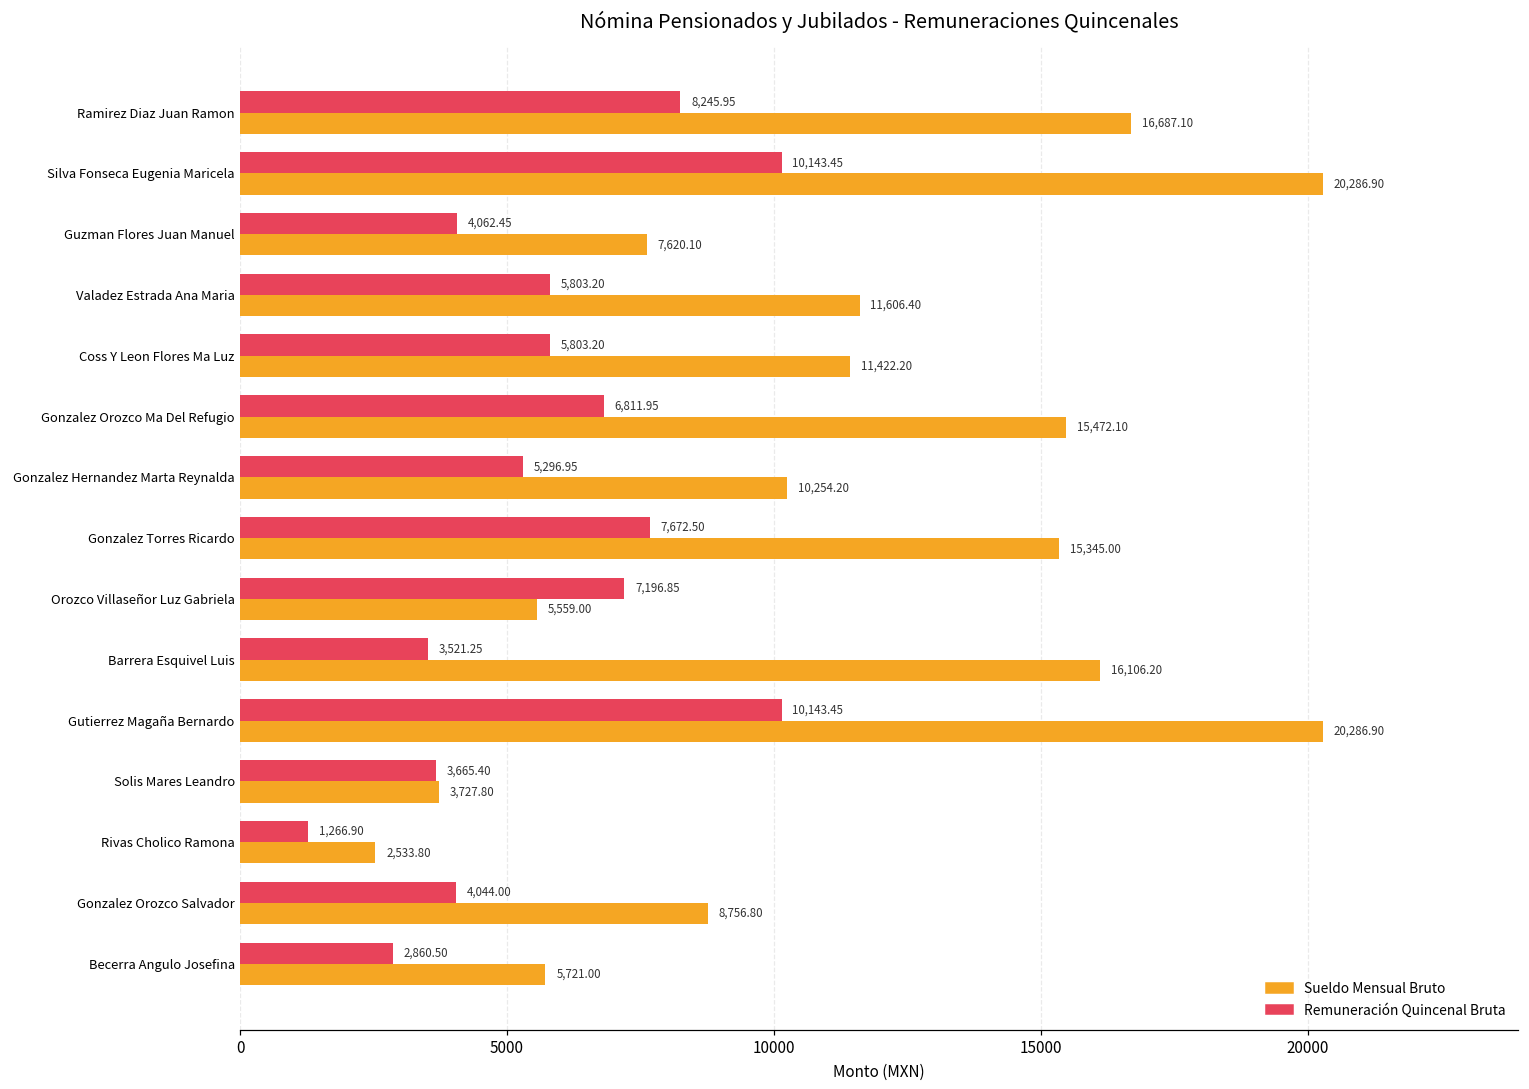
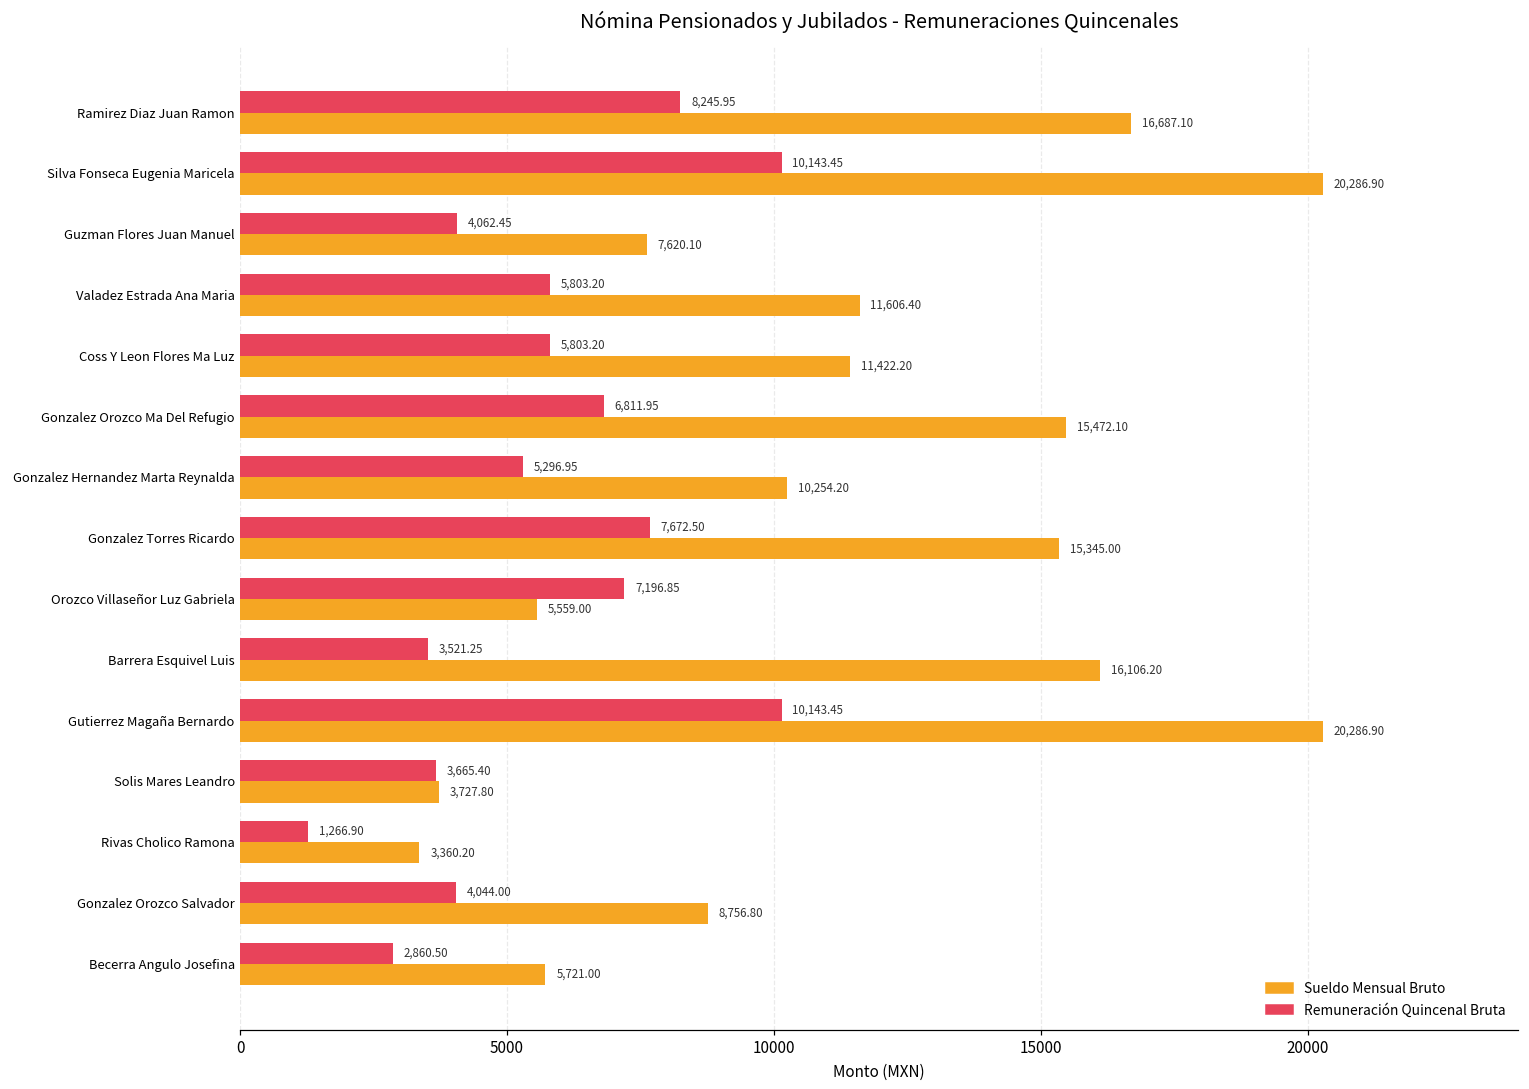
  {
    "Sueldo Mensual Bruto": {
      "Ramirez Diaz Juan Ramon": "16,687.10",
      "Silva Fonseca Eugenia Maricela": "20,286.90",
      "Guzman Flores Juan Manuel": "7,620.10",
      "Valadez Estrada Ana Maria": "11,606.40",
      "Coss Y Leon Flores Ma Luz": "11,422.20",
      "Gonzalez Orozco Ma Del Refugio": "15,472.10",
      "Gonzalez Hernandez Marta Reynalda": "10,254.20",
      "Gonzalez Torres Ricardo": "15,345.00",
      "Orozco Villaseñor Luz Gabriela": "5,559.00",
      "Barrera Esquivel Luis": "16,106.20",
      "Gutierrez Magaña Bernardo": "20,286.90",
      "Solis Mares Leandro": "3,727.80",
-     "Rivas Cholico Ramona": "2,533.80",
+     "Rivas Cholico Ramona": "3,360.20",
      "Gonzalez Orozco Salvador": "8,756.80",
      "Becerra Angulo Josefina": "5,721.00"
    },
    "Remuneración Quincenal Bruta": {
      "Ramirez Diaz Juan Ramon": "8,245.95",
      "Silva Fonseca Eugenia Maricela": "10,143.45",
      "Guzman Flores Juan Manuel": "4,062.45",
      "Valadez Estrada Ana Maria": "5,803.20",
      "Coss Y Leon Flores Ma Luz": "5,803.20",
      "Gonzalez Orozco Ma Del Refugio": "6,811.95",
      "Gonzalez Hernandez Marta Reynalda": "5,296.95",
      "Gonzalez Torres Ricardo": "7,672.50",
      "Orozco Villaseñor Luz Gabriela": "7,196.85",
      "Barrera Esquivel Luis": "3,521.25",
      "Gutierrez Magaña Bernardo": "10,143.45",
      "Solis Mares Leandro": "3,665.40",
      "Rivas Cholico Ramona": "1,266.90",
      "Gonzalez Orozco Salvador": "4,044.00",
      "Becerra Angulo Josefina": "2,860.50"
    }
  }
